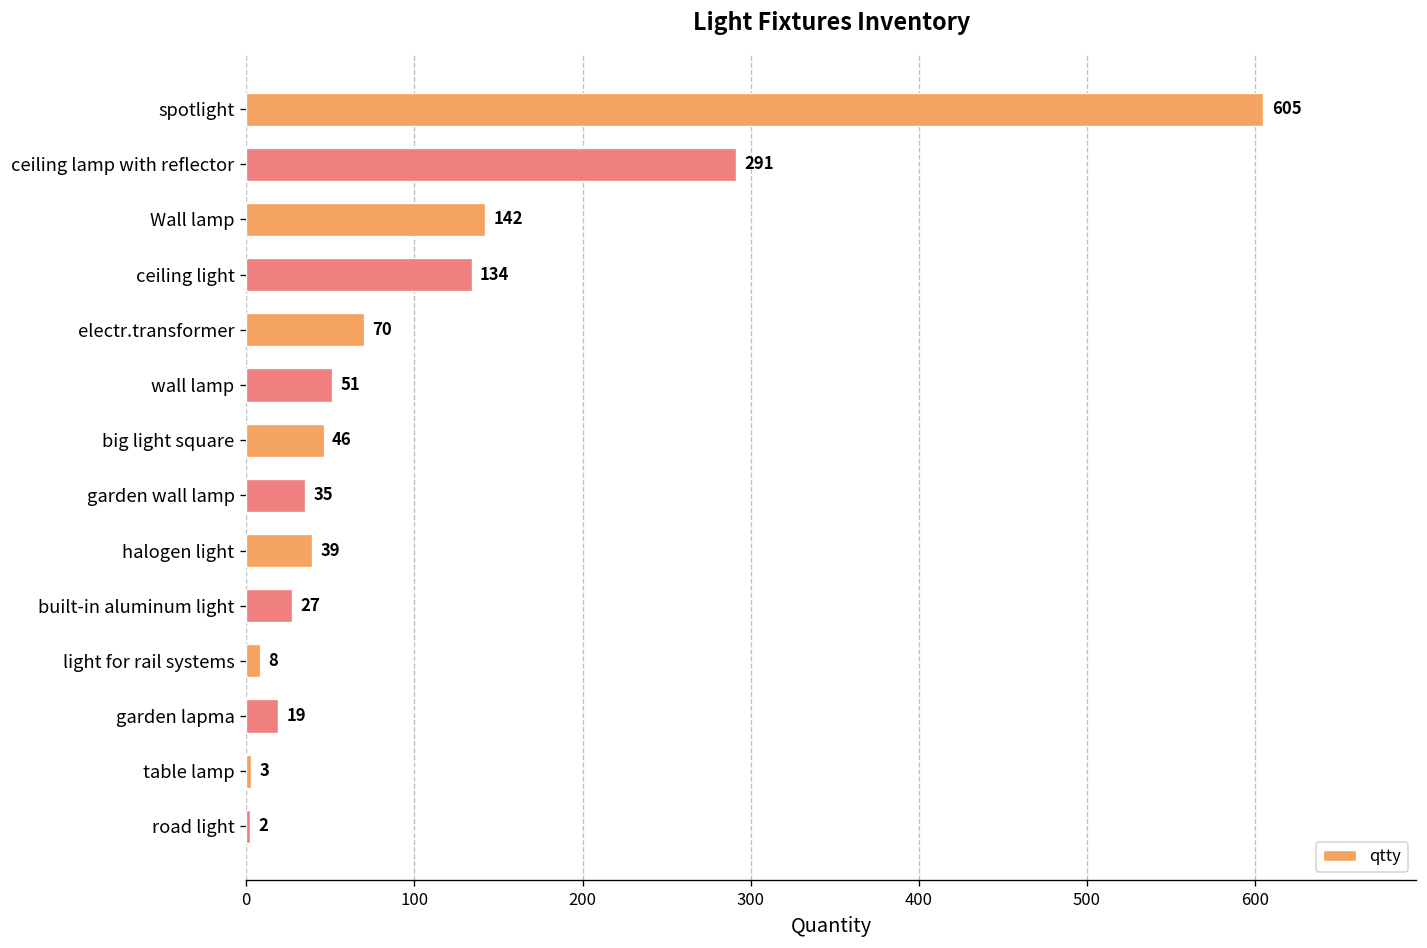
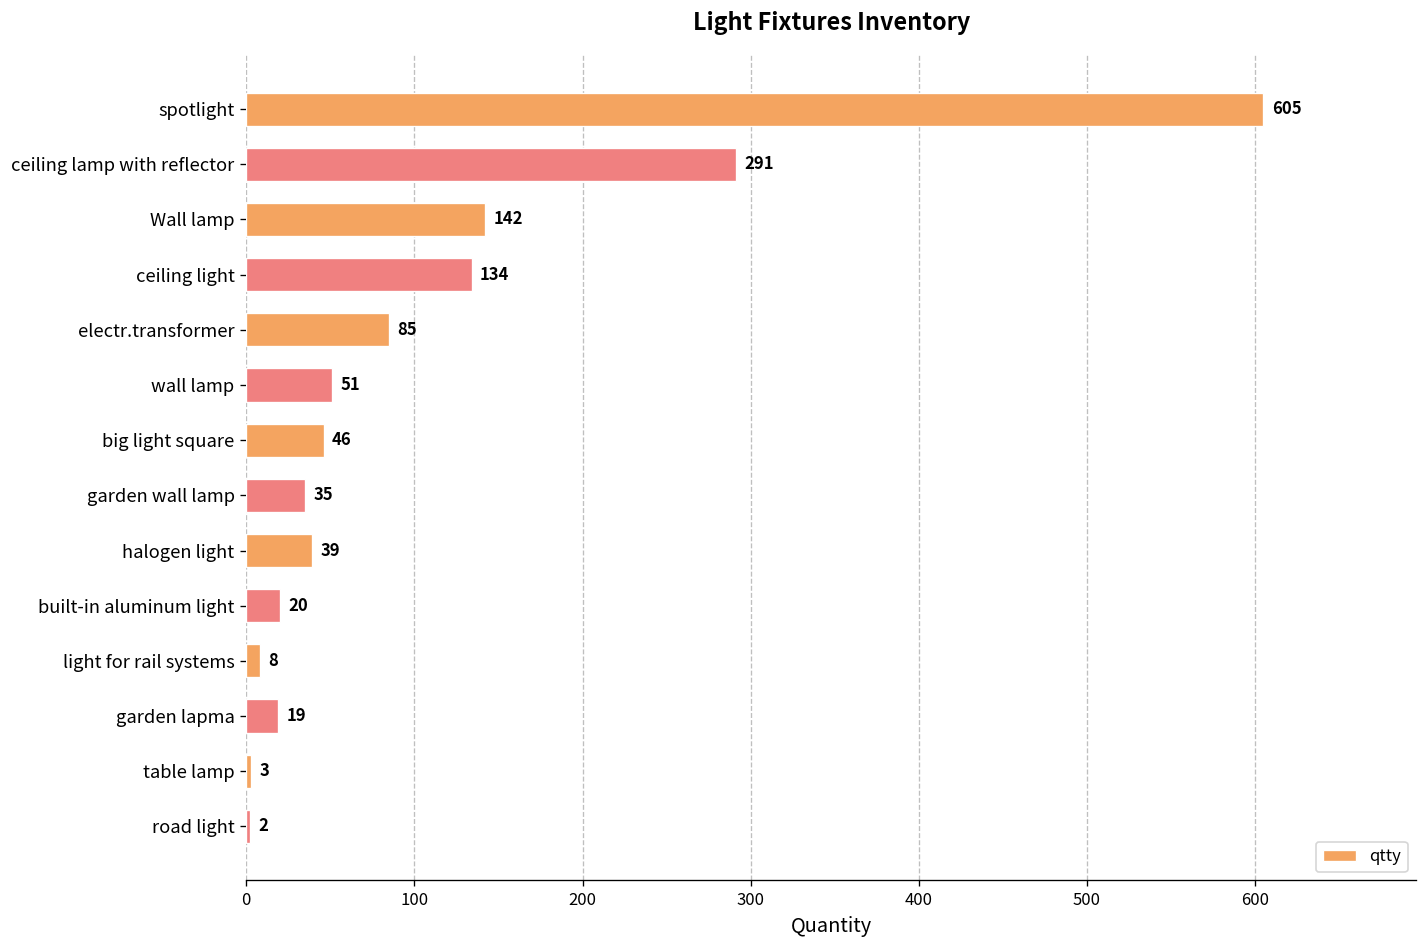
  {
    "spotlight": 605,
    "ceiling lamp with reflector": 291,
    "Wall lamp": 142,
    "ceiling light": 134,
-   "electr.transformer": 70,
+   "electr.transformer": 85,
    "wall lamp": 51,
    "big light square": 46,
    "garden wall lamp": 35,
    "halogen light": 39,
-   "built-in aluminum light": 27,
+   "built-in aluminum light": 20,
    "light for rail systems": 8,
    "garden lapma": 19,
    "table lamp": 3,
    "road light": 2
  }
